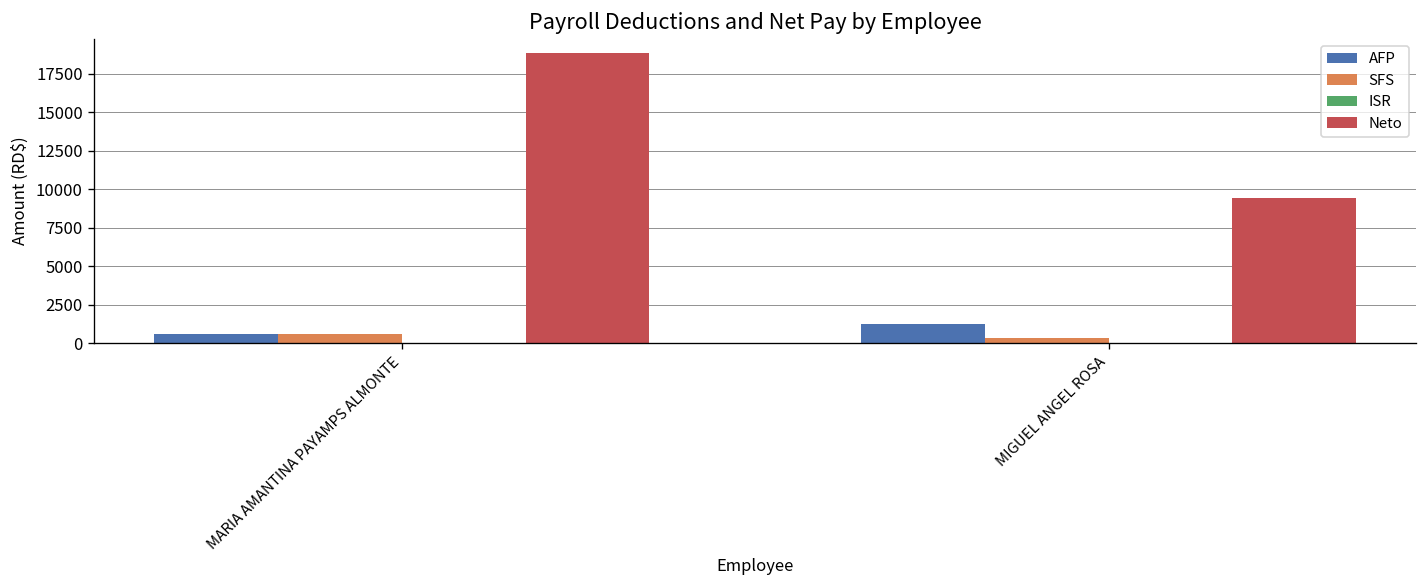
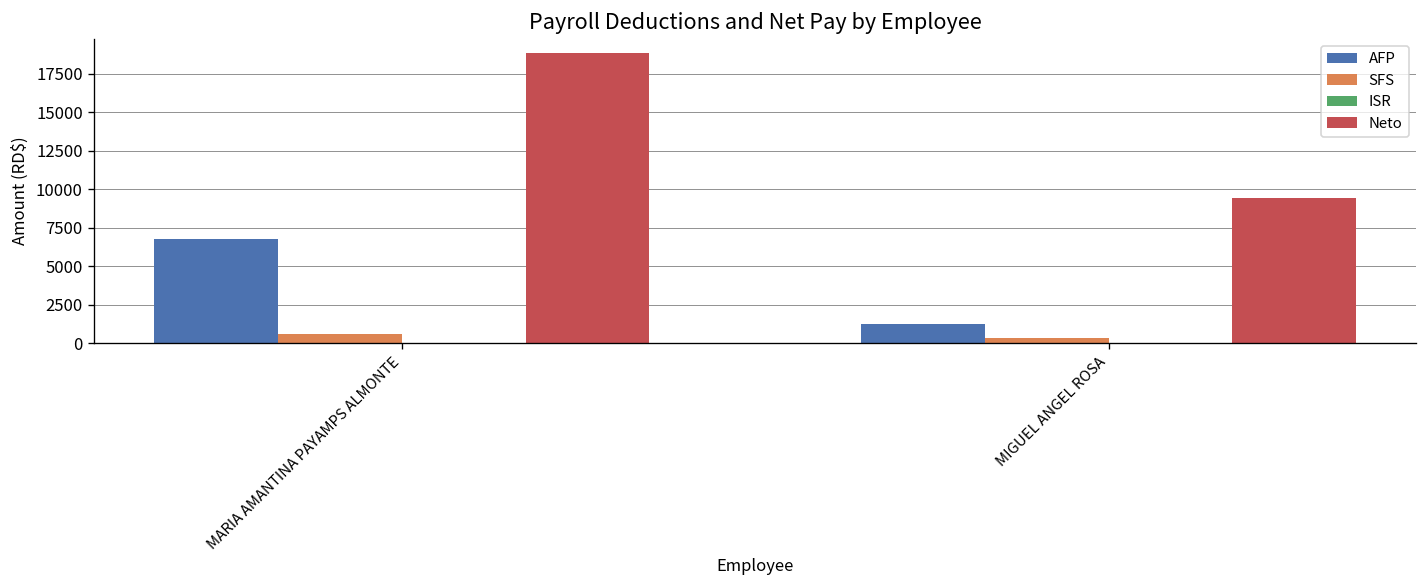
  {
    "AFP": {
-     "MARIA AMANTINA PAYAMPS ALMONTE": 600,
+     "MARIA AMANTINA PAYAMPS ALMONTE": 6800,
      "MIGUEL ANGEL ROSA": 1200
    },
    "ISR": {
      "MARIA AMANTINA PAYAMPS ALMONTE": 0,
      "MIGUEL ANGEL ROSA": 0
    }
  }
